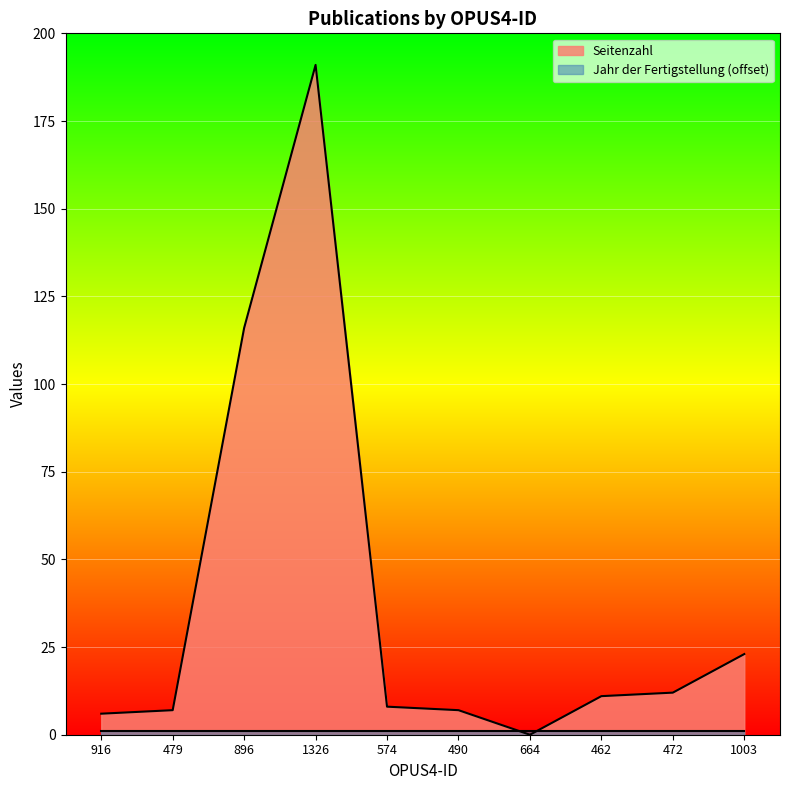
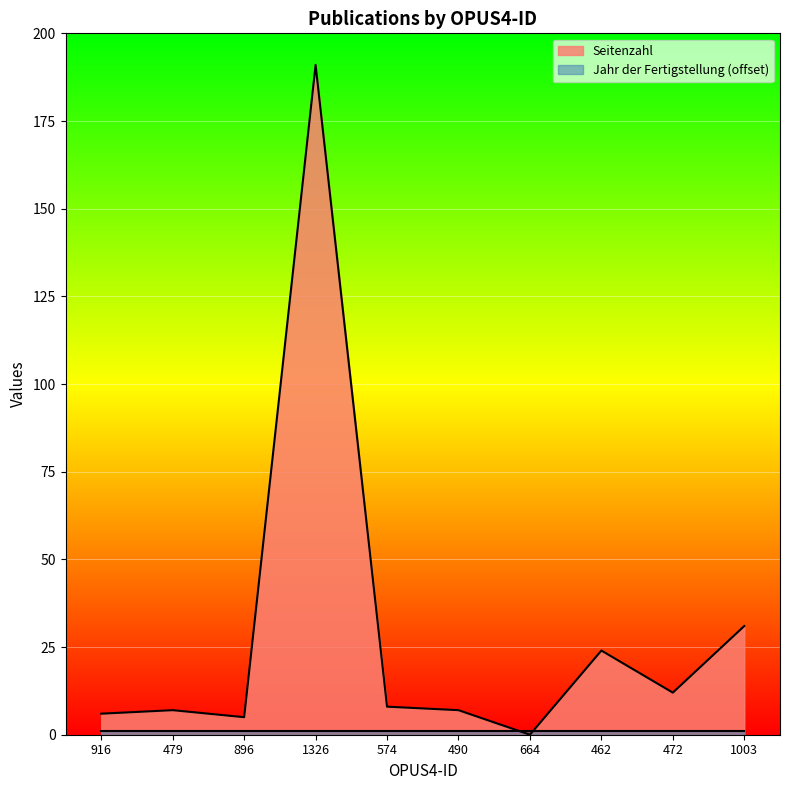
  {
    "Seitenzahl": {
      "916": 6,
      "479": 7,
-     "896": 116,
+     "896": 5,
      "1326": 191,
      "574": 8,
      "490": 7,
      "664": 0,
-     "462": 11,
+     "462": 24,
      "472": 12,
-     "1003": 23
+     "1003": 31
    },
    "Jahr der Fertigstellung (offset)": {
      "916": 1,
      "479": 1,
      "896": 1,
      "1326": 1,
      "574": 1,
      "490": 1,
      "664": 1,
      "462": 1,
      "472": 1,
      "1003": 1
    }
  }
